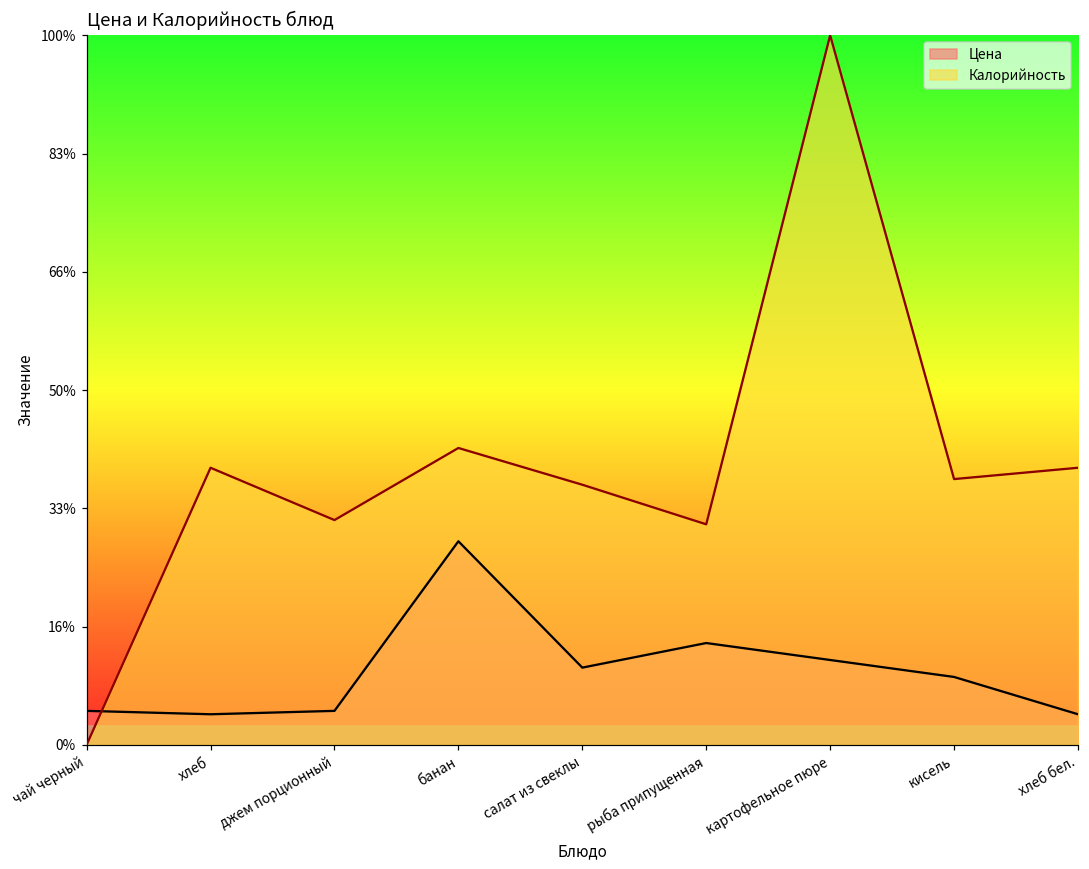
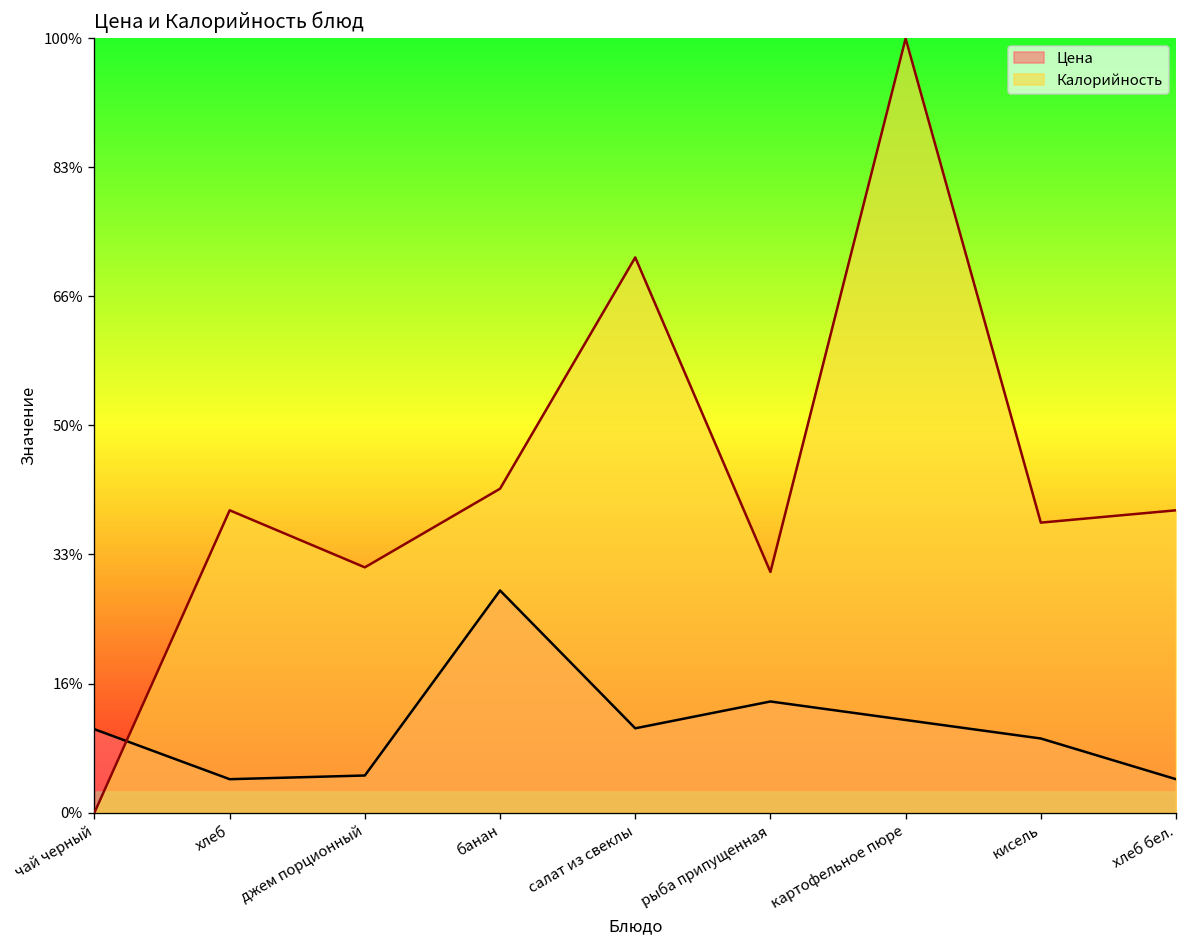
  {
    "Цена": {
-     "чай черный": "5%",
+     "чай черный": "11%",
      "хлеб": "4%",
      "джем порционный": "5%",
      "банан": "29%",
      "салат из свеклы": "11%",
      "рыба припущенная": "14%",
      "картофельное пюре": "12%",
      "кисель": "10%",
      "хлеб бел.": "4%"
    },
    "Калорийность": {
      "хлеб": "39%",
      "джем порционный": "32%",
      "банан": "42%",
-     "салат из свеклы": "37%",
+     "салат из свеклы": "72%",
      "рыба припущенная": "31%",
      "картофельное пюре": "100%",
      "кисель": "37%",
      "хлеб бел.": "39%"
    }
  }
